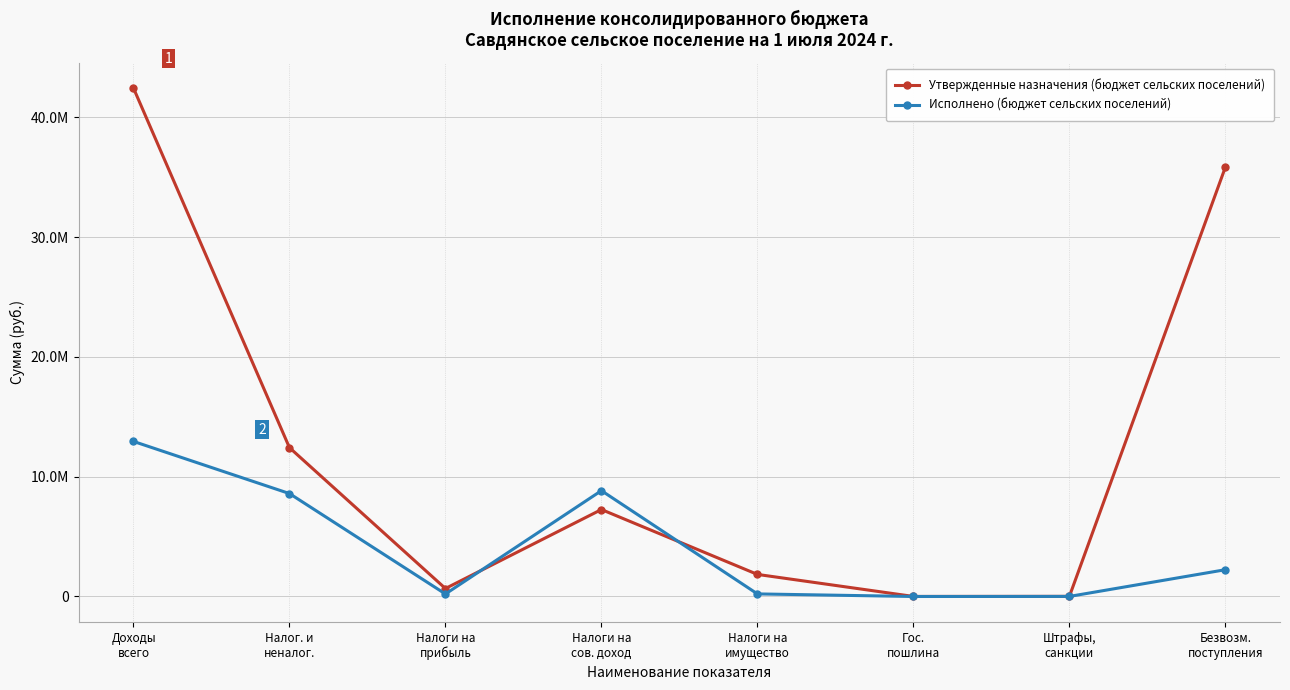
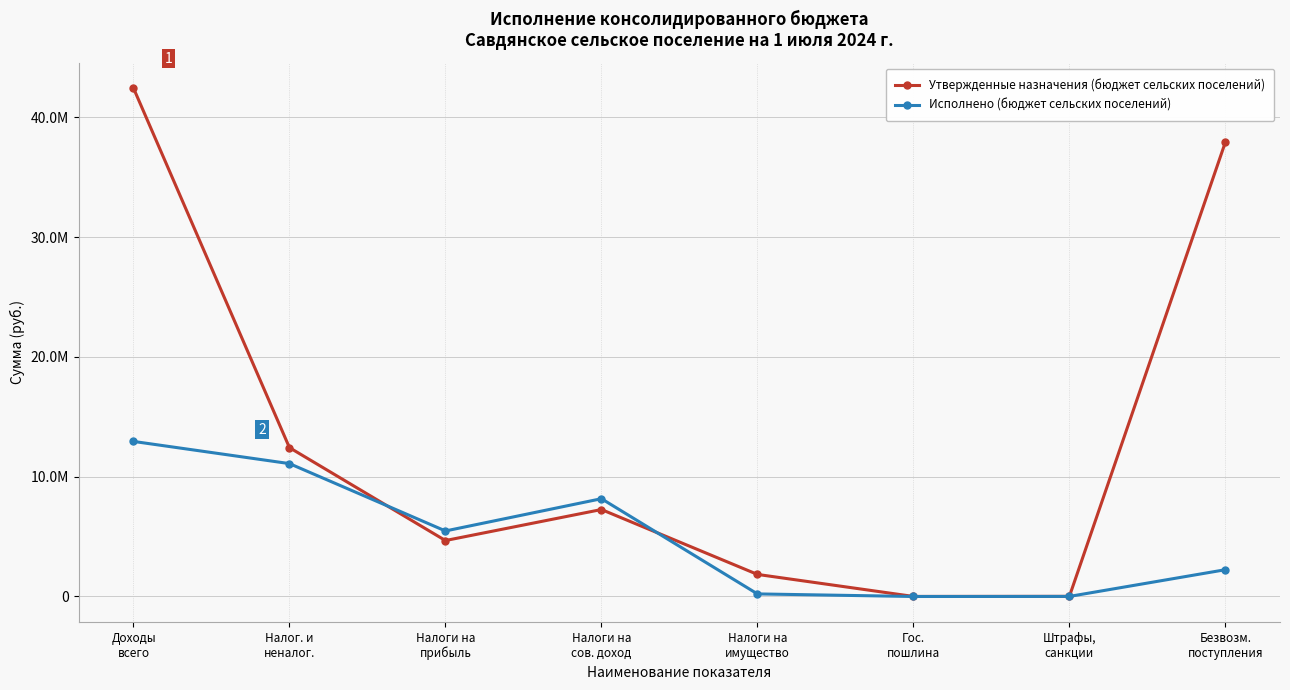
  {
    "Утвержденные назначения (бюджет сельских поселений)": {
      "Доходы всего": 42500000,
      "Налог. и неналог.": 12400000,
-     "Налоги на прибыль": 700000,
+     "Налоги на прибыль": 4700000,
      "Налоги на сов. доход": 7300000,
      "Налоги на имущество": 1800000,
-     "Безвозм. поступления": 35900000
+     "Безвозм. поступления": 37900000
    },
    "Исполнено (бюджет сельских поселений)": {
      "Доходы всего": 12900000,
-     "Налог. и неналог.": 8600000,
-     "Налоги на прибыль": 200000,
-     "Налоги на сов. доход": 8800000,
+     "Налог. и неналог.": 11100000,
+     "Налоги на прибыль": 5500000,
+     "Налоги на сов. доход": 8200000,
      "Налоги на имущество": 200000,
      "Безвозм. поступления": 2200000
    }
  }
